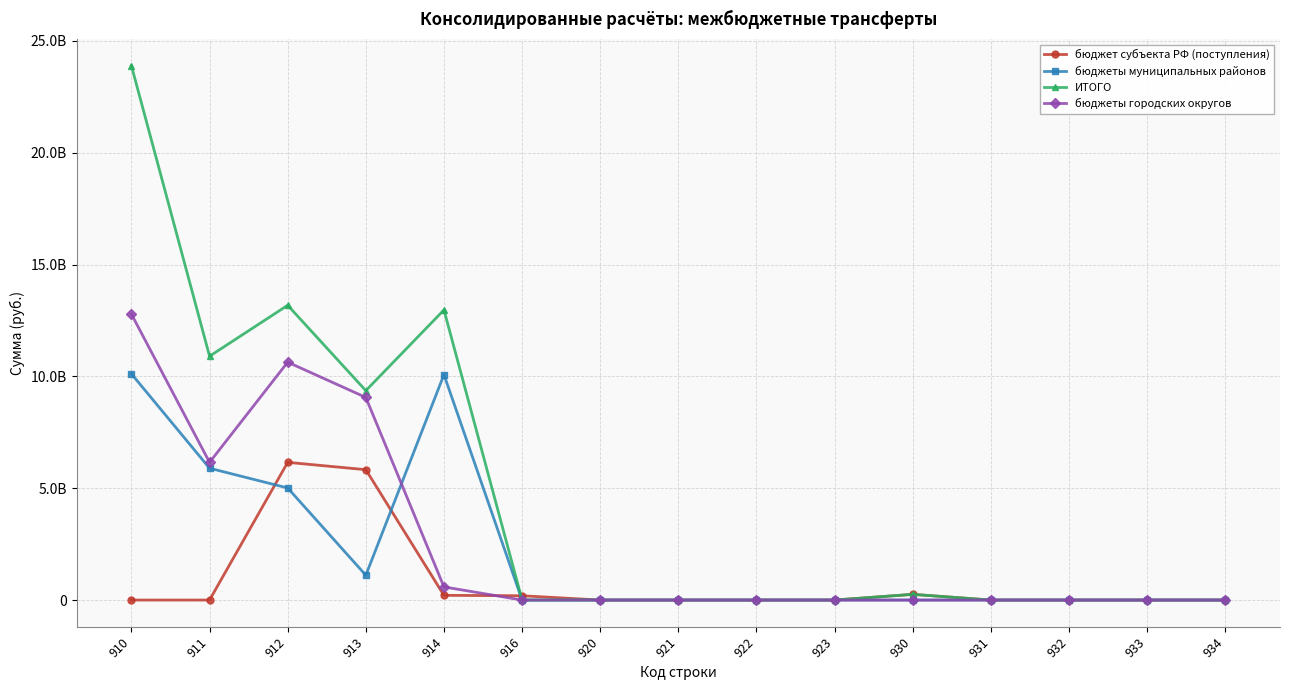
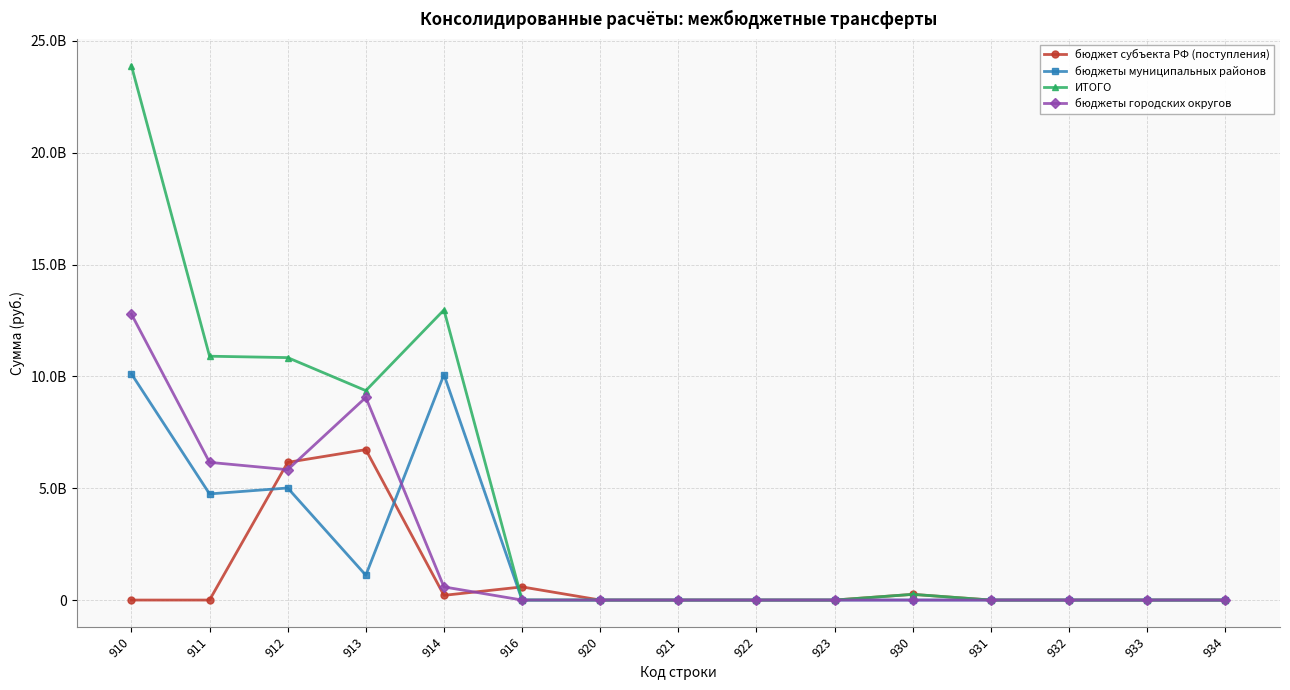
  {
    "бюджет субъекта РФ (поступления)": {
      "910": 0,
      "911": 0,
      "912": 6200000000,
-     "913": 5800000000,
+     "913": 6700000000,
      "914": 200000000,
-     "916": 200000000
+     "916": 600000000
    },
    "бюджеты муниципальных районов": {
      "910": 10100000000,
-     "911": 5900000000,
+     "911": 4700000000,
      "912": 5000000000,
      "913": 1100000000,
      "914": 10100000000
    },
    "ИТОГО": {
      "910": 23900000000,
      "911": 10900000000,
-     "912": 13200000000,
+     "912": 10800000000,
      "913": 9400000000,
      "914": 13000000000
    },
    "бюджеты городских округов": {
      "910": 12800000000,
      "911": 6200000000,
-     "912": 10600000000,
+     "912": 5800000000,
      "913": 9100000000,
      "914": 600000000
    }
  }
